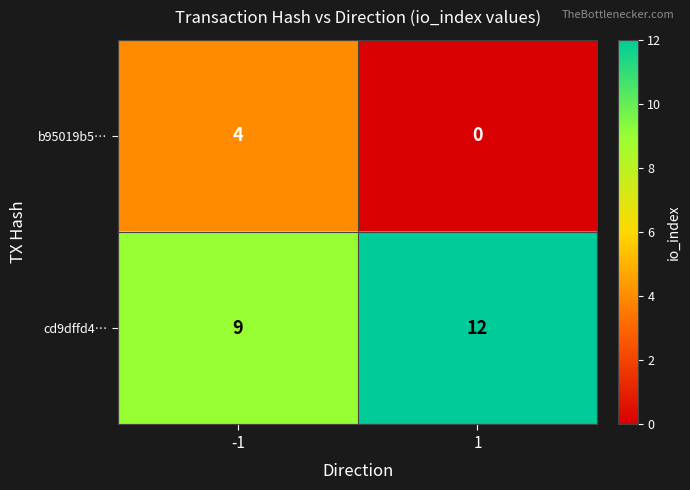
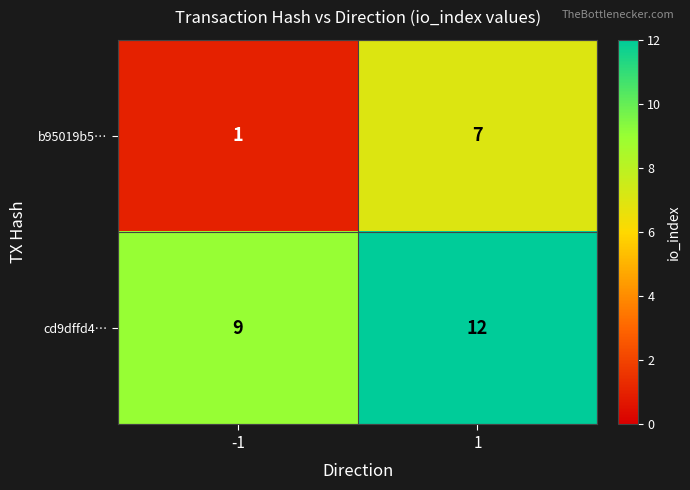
  {
    "b95019b5…": {
-     "-1": 4,
-     "1": 0
+     "-1": 1,
+     "1": 7
    },
    "cd9dffd4…": {
      "-1": 9,
      "1": 12
    }
  }
